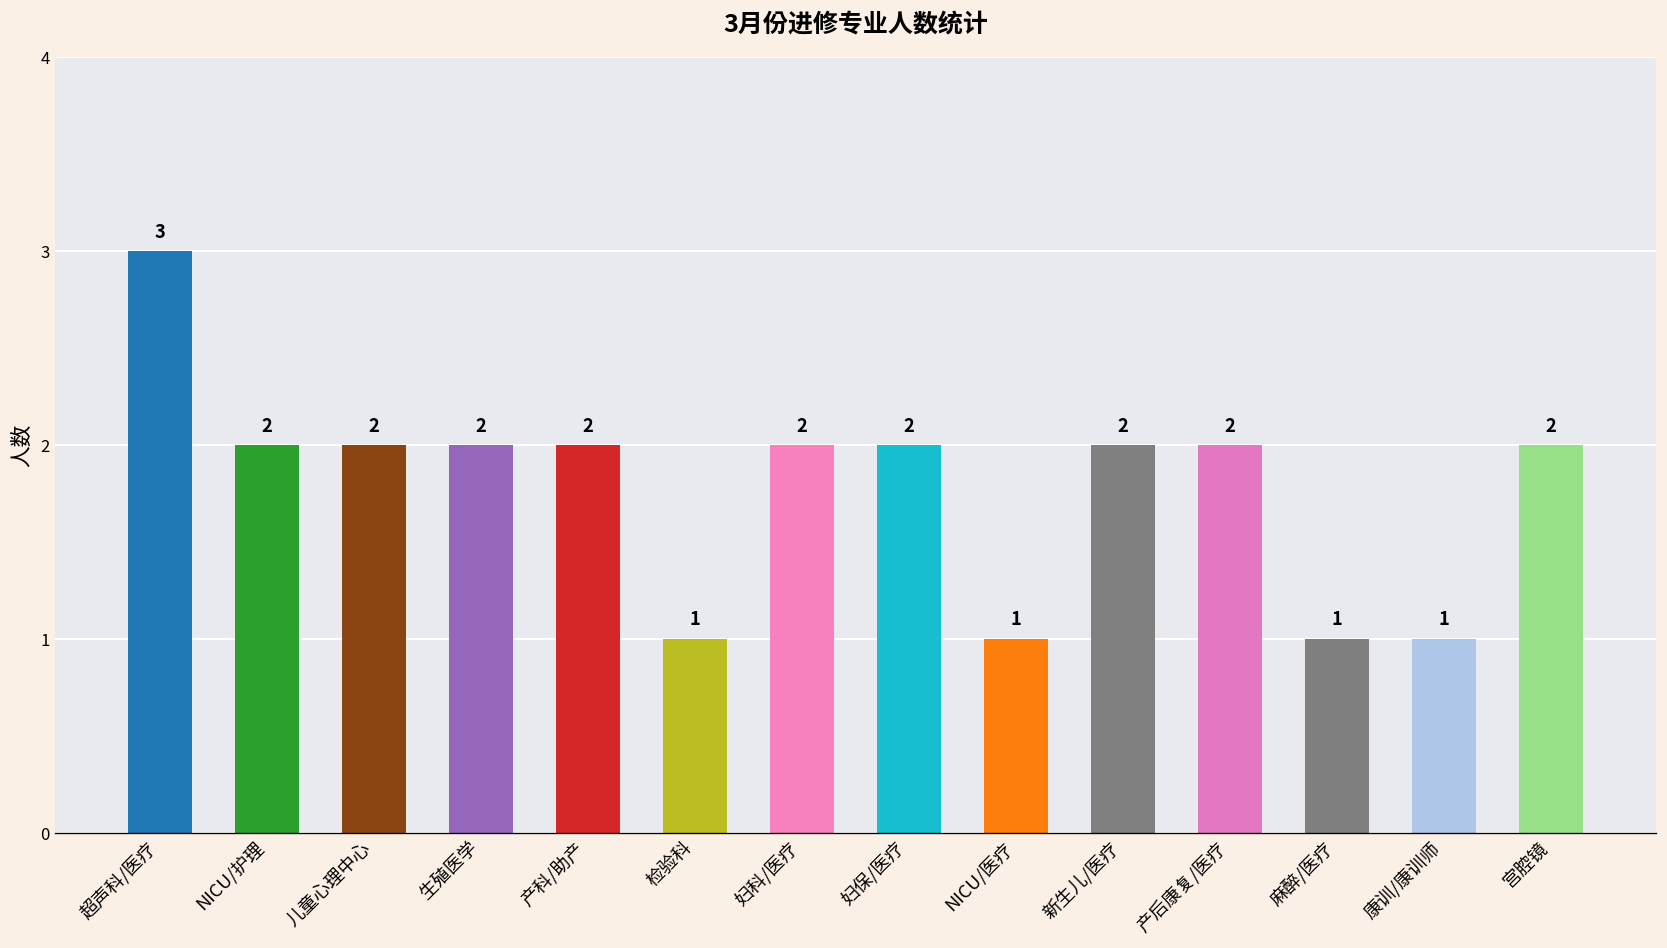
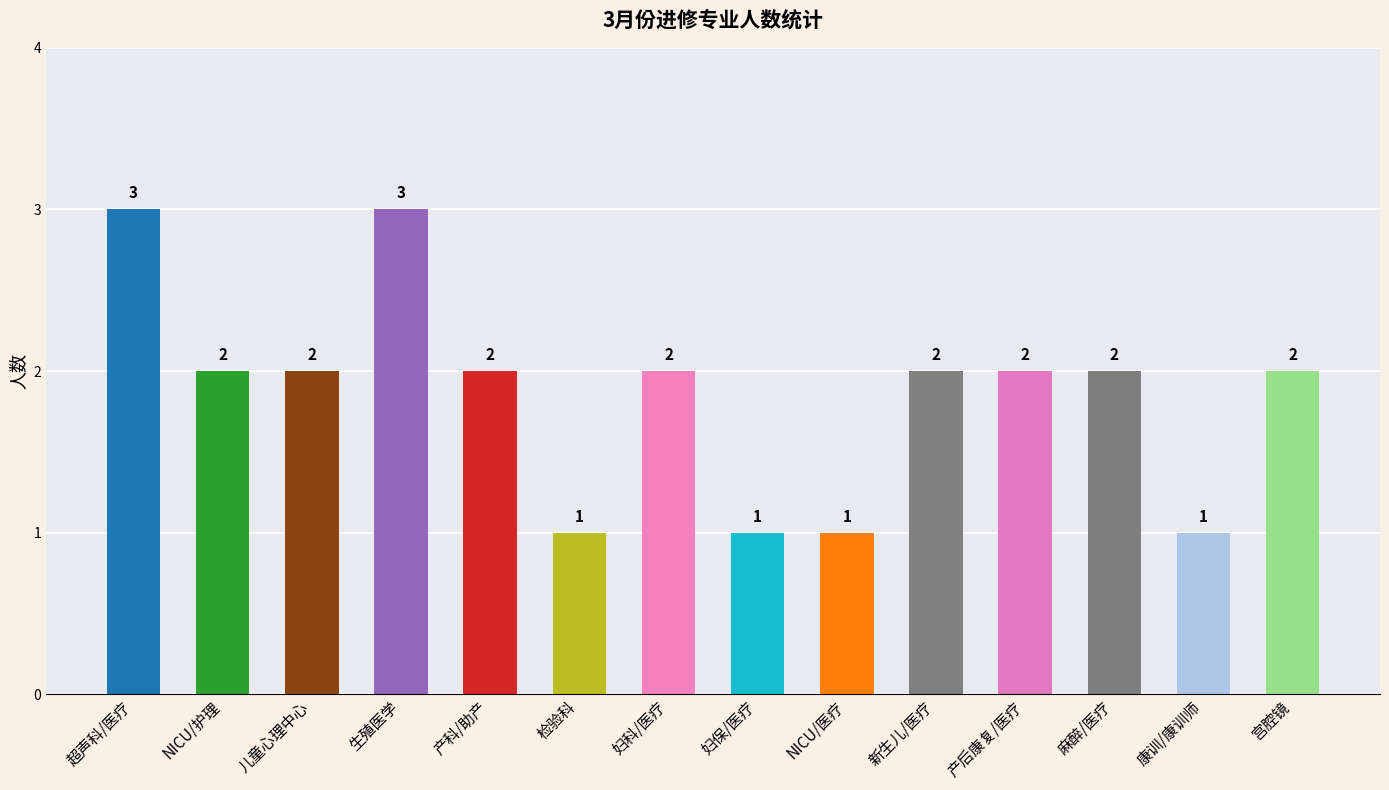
  {
    "超声科/医疗": 3,
    "NICU/护理": 2,
    "儿童心理中心": 2,
-   "生殖医学": 2,
+   "生殖医学": 3,
    "产科/助产": 2,
    "检验科": 1,
    "妇科/医疗": 2,
-   "妇保/医疗": 2,
+   "妇保/医疗": 1,
    "NICU/医疗": 1,
    "新生儿/医疗": 2,
    "产后康复/医疗": 2,
-   "麻醉/医疗": 1,
+   "麻醉/医疗": 2,
    "康训/康训师": 1,
    "宫腔镜": 2
  }
